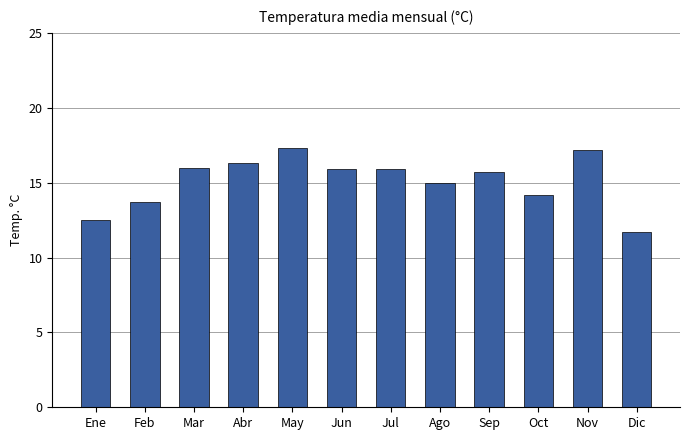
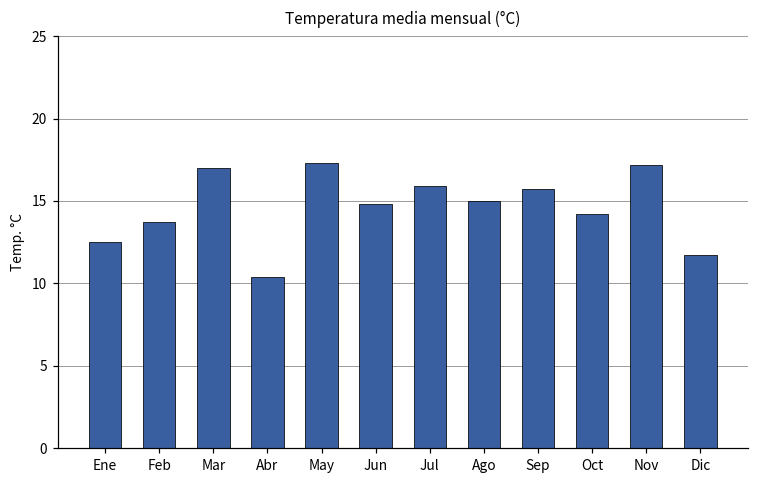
  {
    "Ene": 12.5,
    "Feb": 13.7,
-   "Mar": 16,
-   "Abr": 16.3,
+   "Mar": 17,
+   "Abr": 10.4,
    "May": 17.3,
-   "Jun": 15.9,
+   "Jun": 14.8,
    "Jul": 15.9,
    "Ago": 15.0,
    "Sep": 15.7,
    "Oct": 14.2,
    "Nov": 17.2,
    "Dic": 11.7
  }
